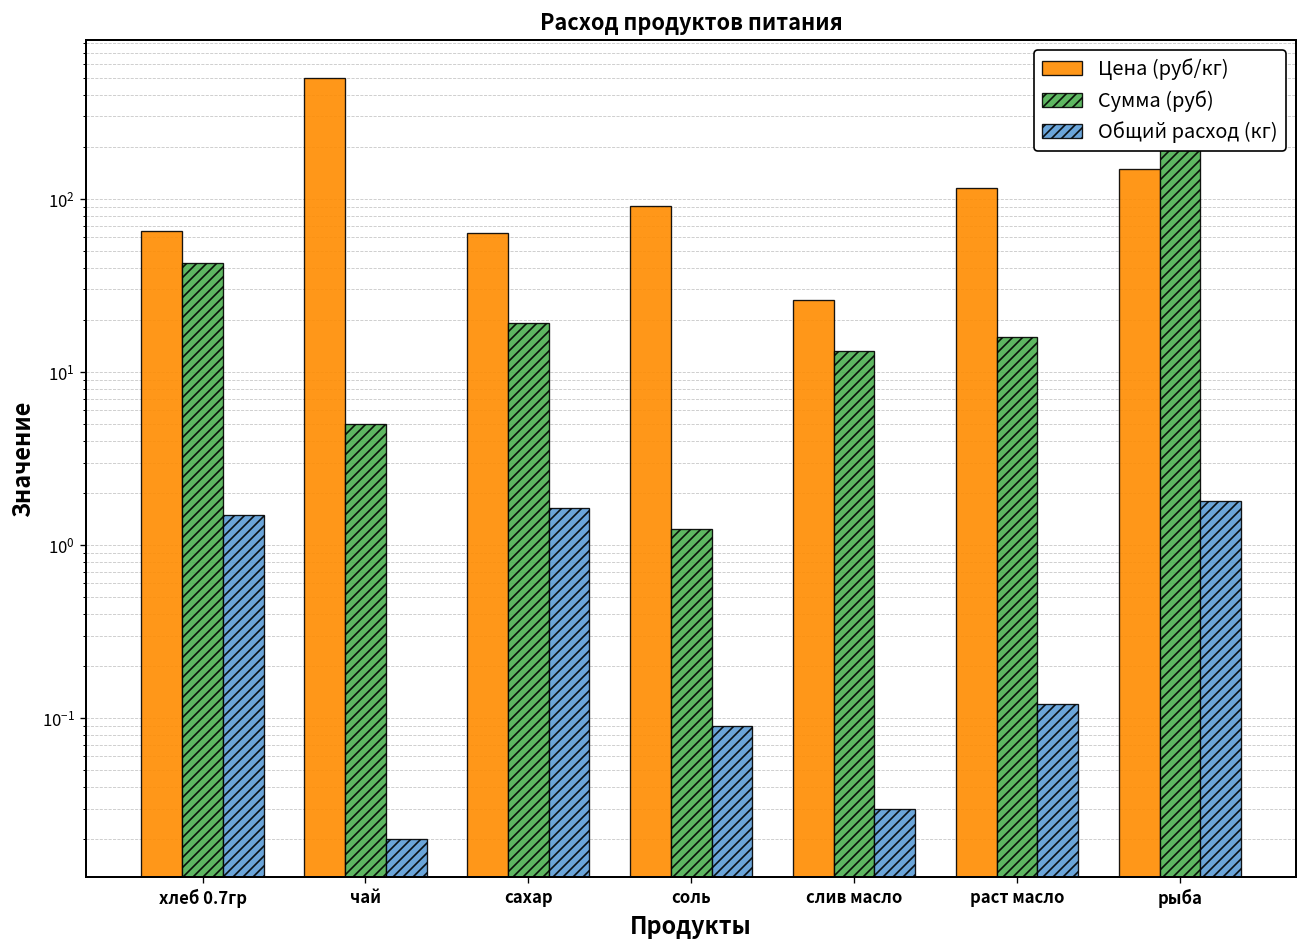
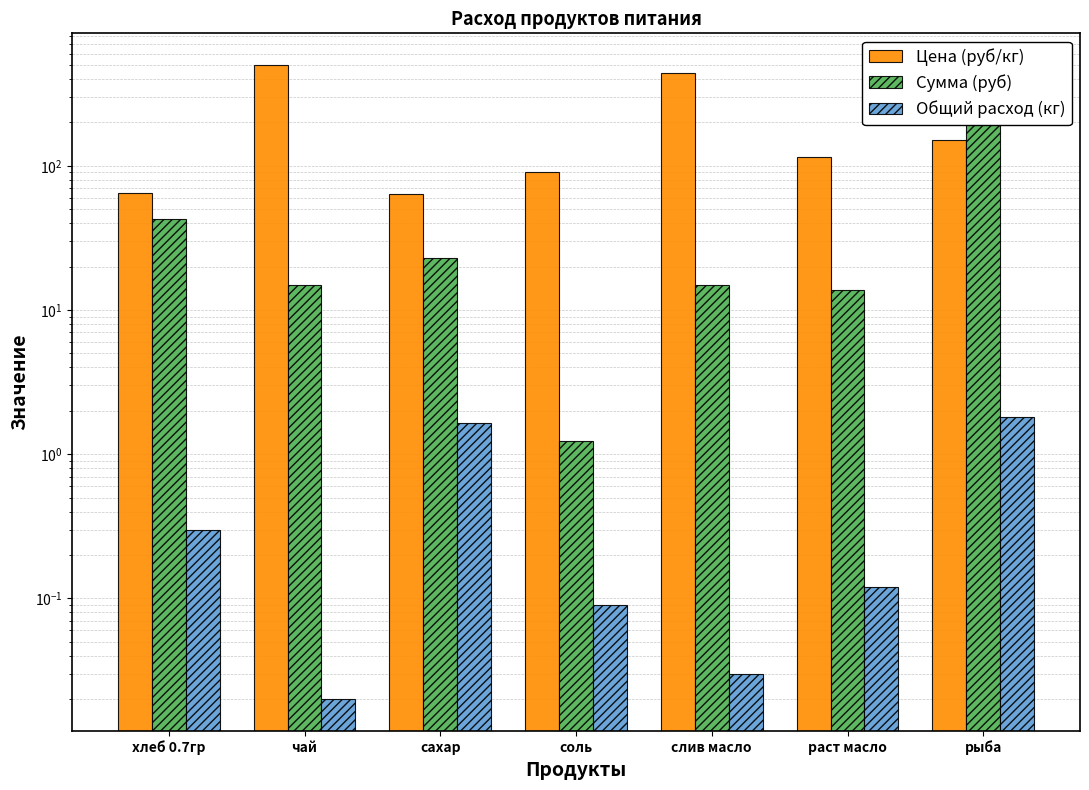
  {
    "Цена (руб/кг)": {
      "хлеб 0.7гр": 70,
      "чай": 500,
      "сахар": 60,
      "соль": 90,
-     "слив масло": 26,
+     "слив масло": 440,
      "раст масло": 120,
      "рыба": 150
    },
    "Сумма (руб)": {
      "хлеб 0.7гр": 43,
-     "чай": 5,
-     "сахар": 19,
+     "чай": 15,
+     "сахар": 23,
      "соль": 1.2,
-     "слив масло": 13,
-     "раст масло": 16
+     "слив масло": 15,
+     "раст масло": 14
    },
    "Общий расход (кг)": {
-     "хлеб 0.7гр": 1.5,
+     "хлеб 0.7гр": 0.3,
      "чай": 0.020,
      "сахар": 1.6,
      "соль": 0.09,
      "слив масло": 0.030,
      "раст масло": 0.12,
      "рыба": 1.8
    }
  }
